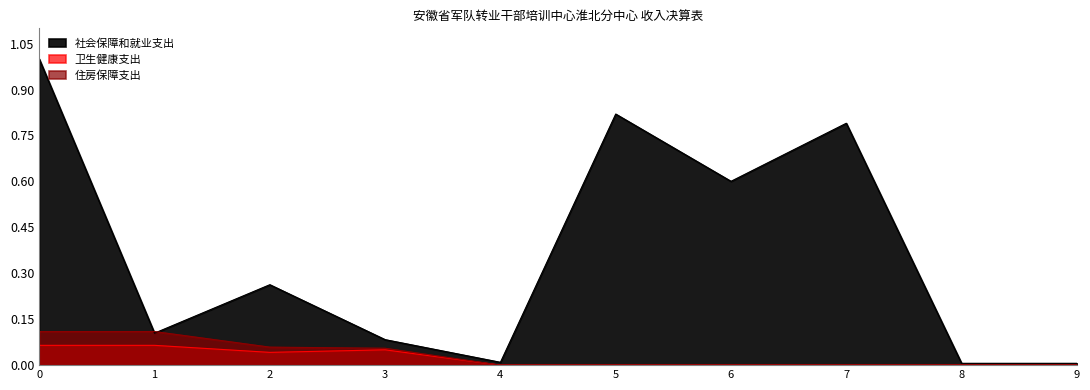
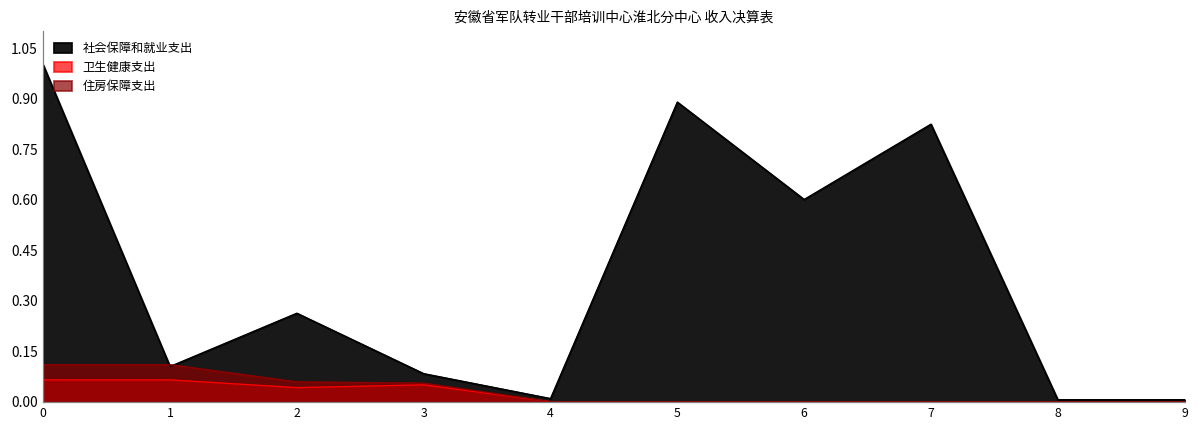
  {
    "社会保障和就业支出": {
      "0": 1.00,
      "2": 0.26,
      "3": 0.08,
      "4": 0.01,
-     "5": 0.82,
+     "5": 0.89,
      "6": 0.60,
-     "7": 0.79
+     "7": 0.82
    },
    "卫生健康支出": {
      "0": 0.06,
      "1": 0.06,
      "2": 0.04
    },
    "住房保障支出": {
      "0": 0.11,
      "2": 0.06
    }
  }
